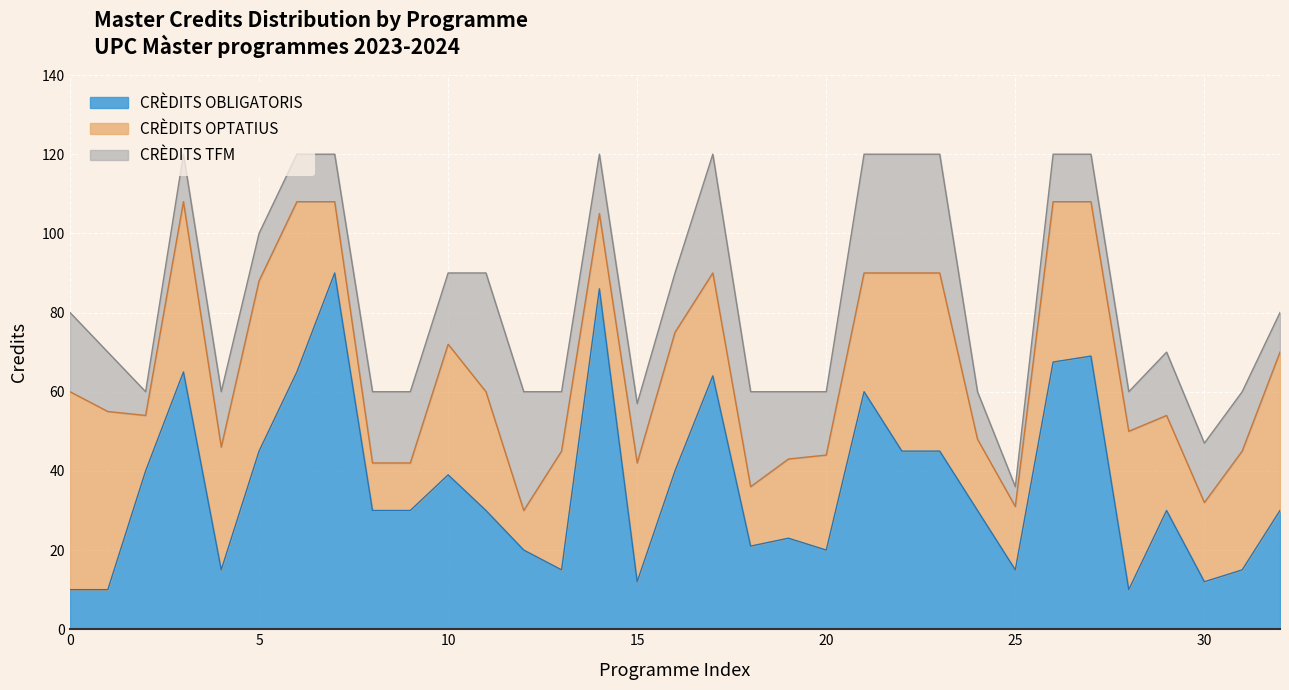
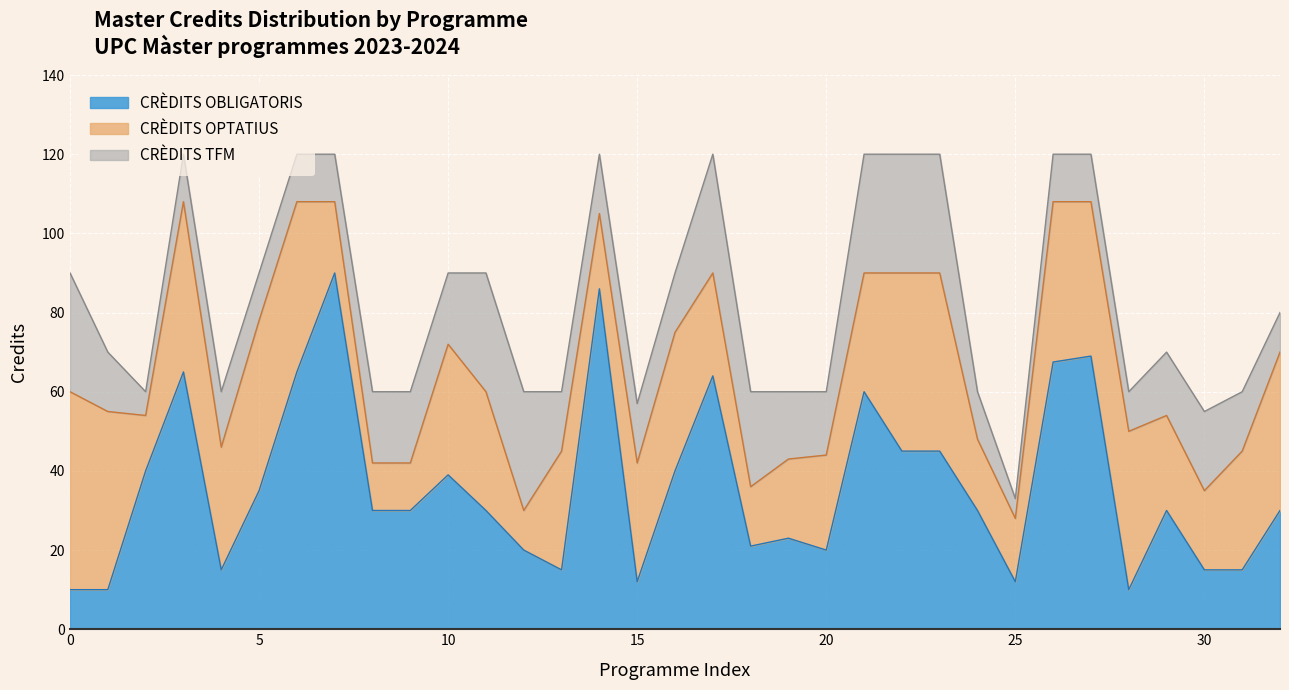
  {
    "CRÈDITS OBLIGATORIS": {
      "0": 10,
-     "5": 45,
+     "5": 35,
      "10": 39,
      "15": 12,
      "20": 20,
-     "25": 15,
-     "30": 12
+     "25": 12,
+     "30": 15
    },
    "CRÈDITS OPTATIUS": {
      "0": 50,
      "5": 43,
      "10": 33,
      "15": 30,
      "20": 24,
      "25": 16,
      "30": 20
    },
    "CRÈDITS TFM": {
-     "0": 20,
+     "0": 30,
      "5": 12,
      "10": 18,
      "15": 15,
      "20": 16,
      "25": 5,
-     "30": 15
+     "30": 20
    }
  }
